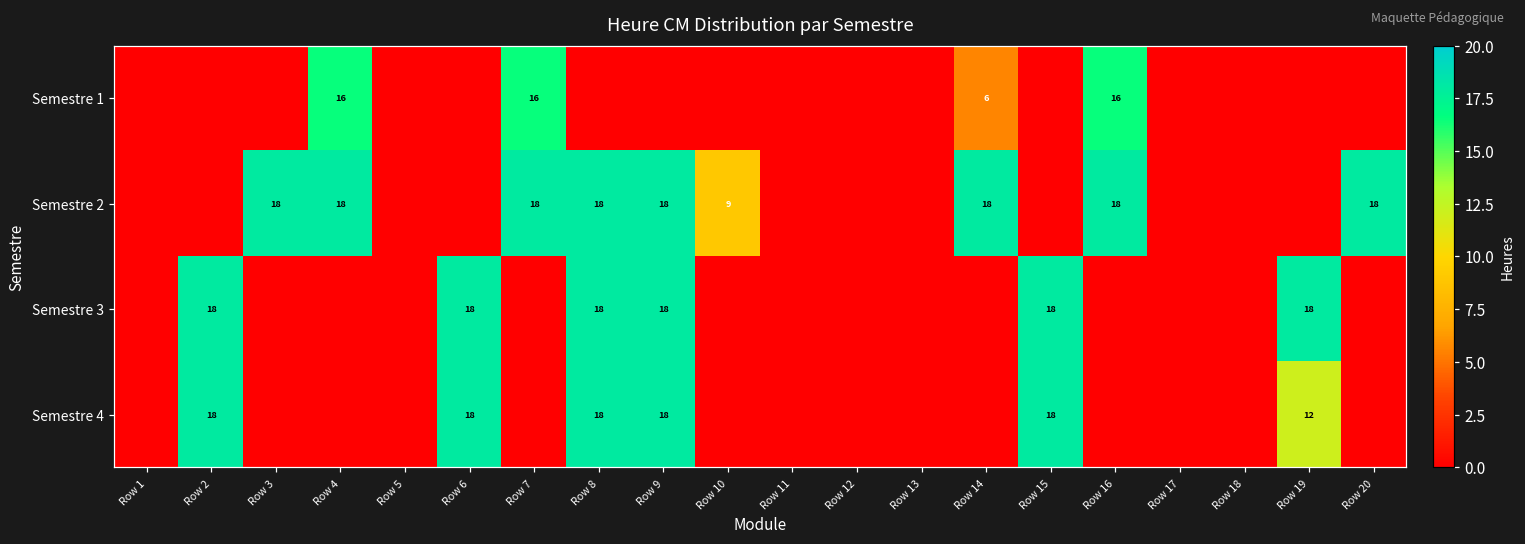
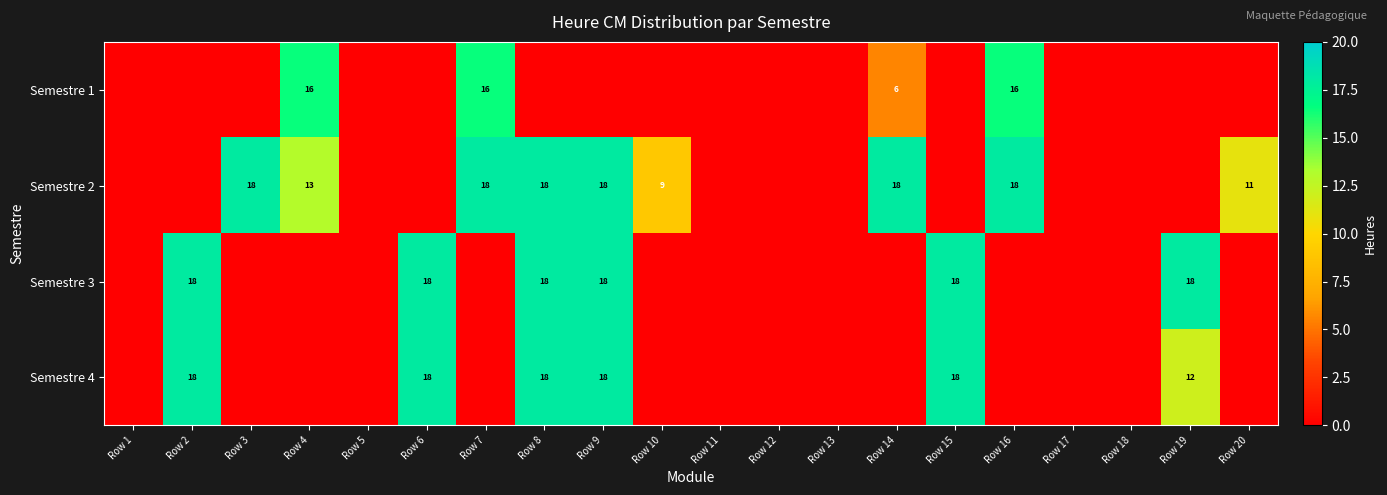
  {
    "Semestre 1": {
      "Row 4": 16,
      "Row 7": 16,
      "Row 14": 6,
      "Row 16": 16
    },
    "Semestre 2": {
      "Row 3": 18,
-     "Row 4": 18,
+     "Row 4": 13,
      "Row 7": 18,
      "Row 8": 18,
      "Row 9": 18,
      "Row 10": 9,
      "Row 14": 18,
      "Row 16": 18,
-     "Row 20": 18
+     "Row 20": 11
    },
    "Semestre 3": {
      "Row 2": 18,
      "Row 6": 18,
      "Row 8": 18,
      "Row 9": 18,
      "Row 15": 18,
      "Row 19": 18
    },
    "Semestre 4": {
      "Row 2": 18,
      "Row 6": 18,
      "Row 8": 18,
      "Row 9": 18,
      "Row 15": 18,
      "Row 19": 12
    }
  }
